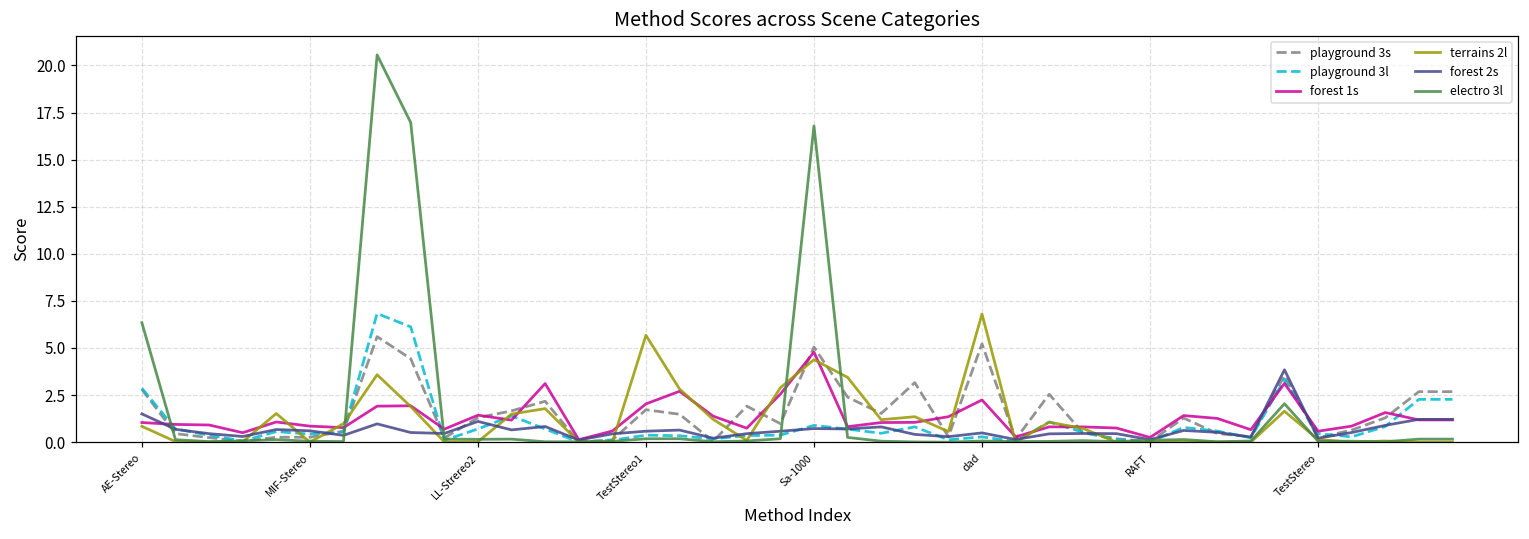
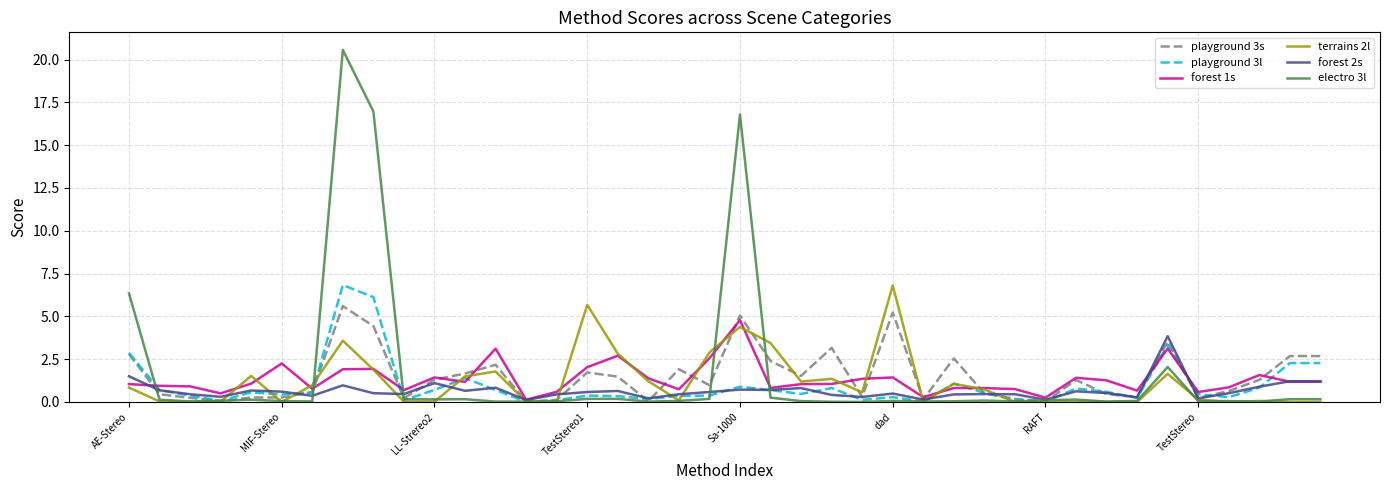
  {
    "playground 3s": {
      "MIF-Stereo": 0.3,
      "TestStereo1": 1.7,
      "Sa-1000": 5.1,
      "dad": 5.2
    },
    "playground 3l": {
      "MIF-Stereo": 0.4,
      "LL-Strereo2": 0.7,
      "TestStereo1": 0.4,
      "Sa-1000": 0.9,
      "dad": 0.3
    },
    "forest 1s": {
      "AE-Stereo": 1.0,
-     "MIF-Stereo": 0.9,
+     "MIF-Stereo": 2.3,
      "TestStereo1": 2.0,
      "Sa-1000": 4.8,
-     "dad": 2.2
+     "dad": 1.4
    },
    "terrains 2l": {
      "AE-Stereo": 0.8,
      "TestStereo1": 5.7,
      "Sa-1000": 4.4,
      "dad": 6.8
    },
    "forest 2s": {
      "AE-Stereo": 1.5,
      "MIF-Stereo": 0.6,
      "LL-Strereo2": 1.1,
      "TestStereo1": 0.6,
      "Sa-1000": 0.7,
      "dad": 0.5
    },
    "electro 3l": {
      "AE-Stereo": 6.3,
      "TestStereo1": 0.2,
      "Sa-1000": 16.8,
      "dad": 0.1
    }
  }
